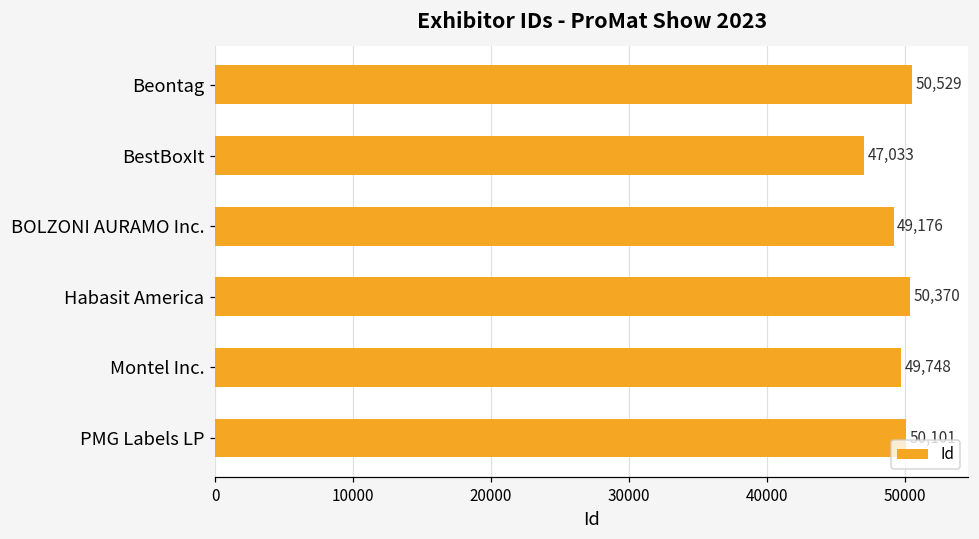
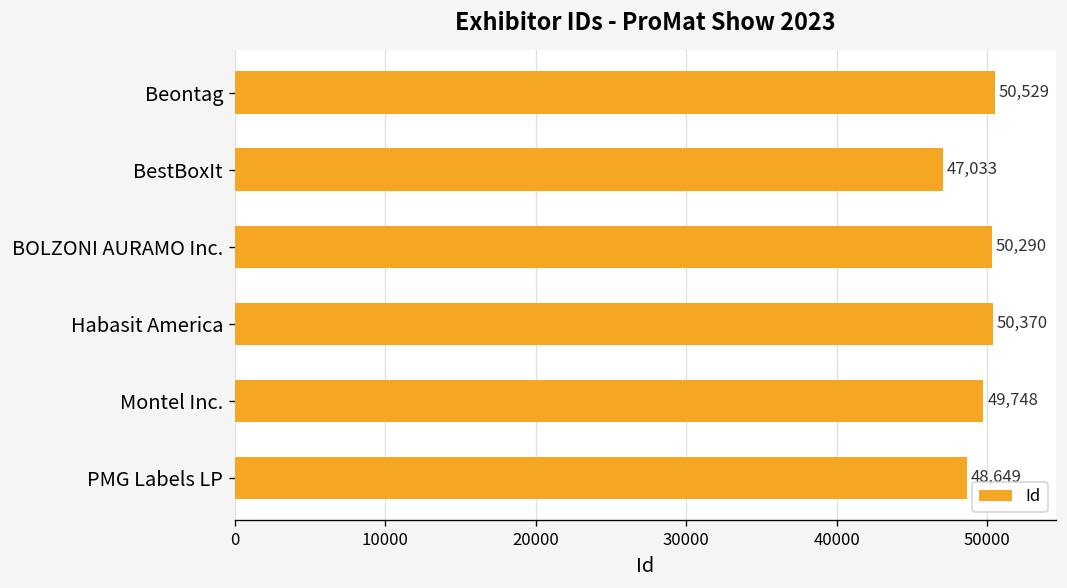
  {
    "Beontag": "50,529",
    "BestBoxIt": "47,033",
-   "BOLZONI AURAMO Inc.": "49,176",
+   "BOLZONI AURAMO Inc.": "50,290",
    "Habasit America": "50,370",
    "Montel Inc.": "49,748",
-   "PMG Labels LP": "50,101"
+   "PMG Labels LP": "48,649"
  }
